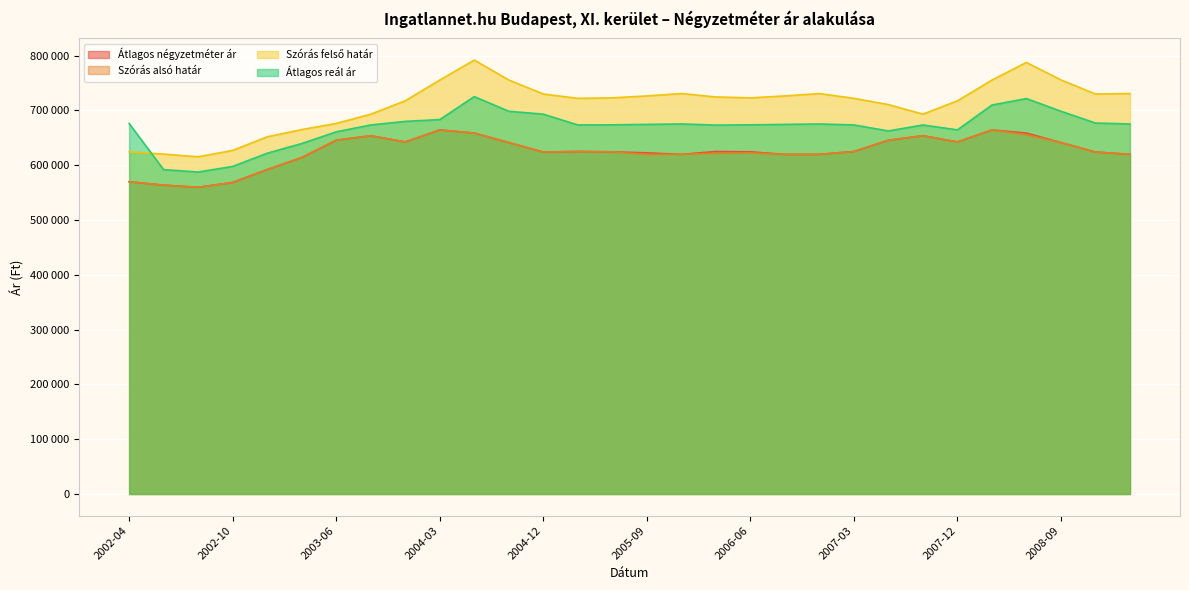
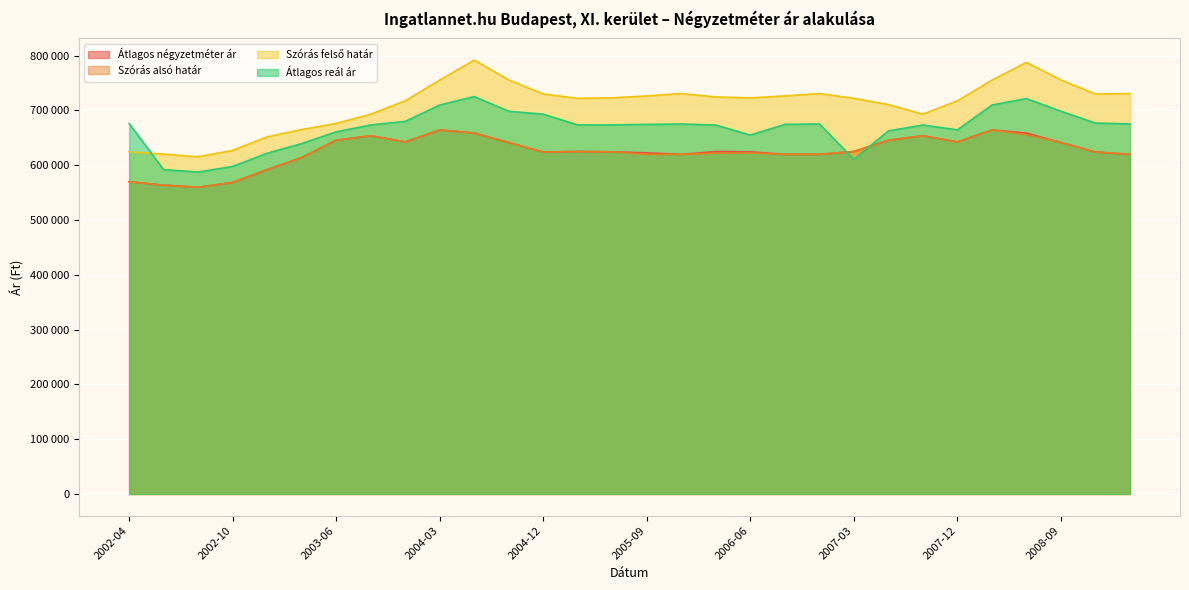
  {
    "Átlagos reál ár": {
      "2002-04": 680000,
      "2002-10": 600000,
      "2003-06": 660000,
-     "2004-03": 680000,
+     "2004-03": 710000,
      "2004-12": 690000,
      "2005-09": 670000,
-     "2006-06": 670000,
-     "2007-03": 670000,
+     "2006-06": 650000,
+     "2007-03": 610000,
      "2007-12": 660000,
      "2008-09": 700000
    }
  }
